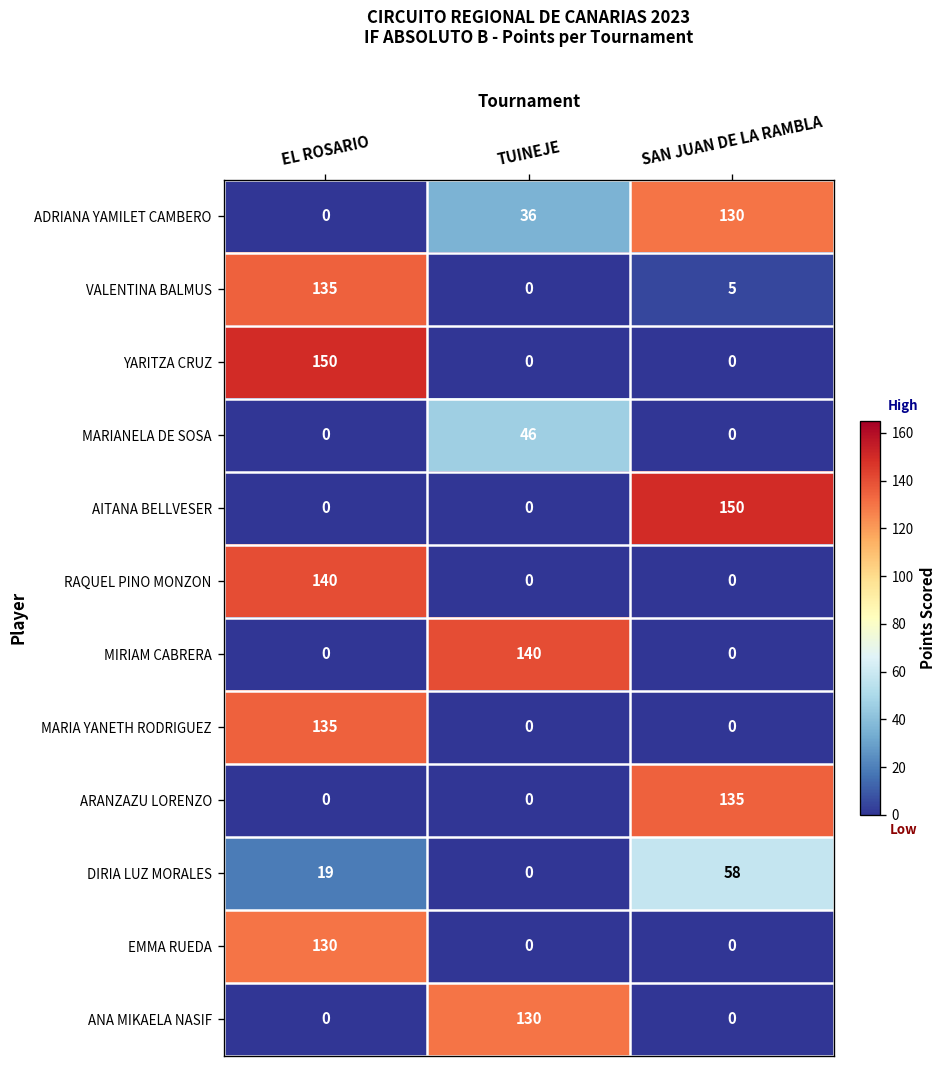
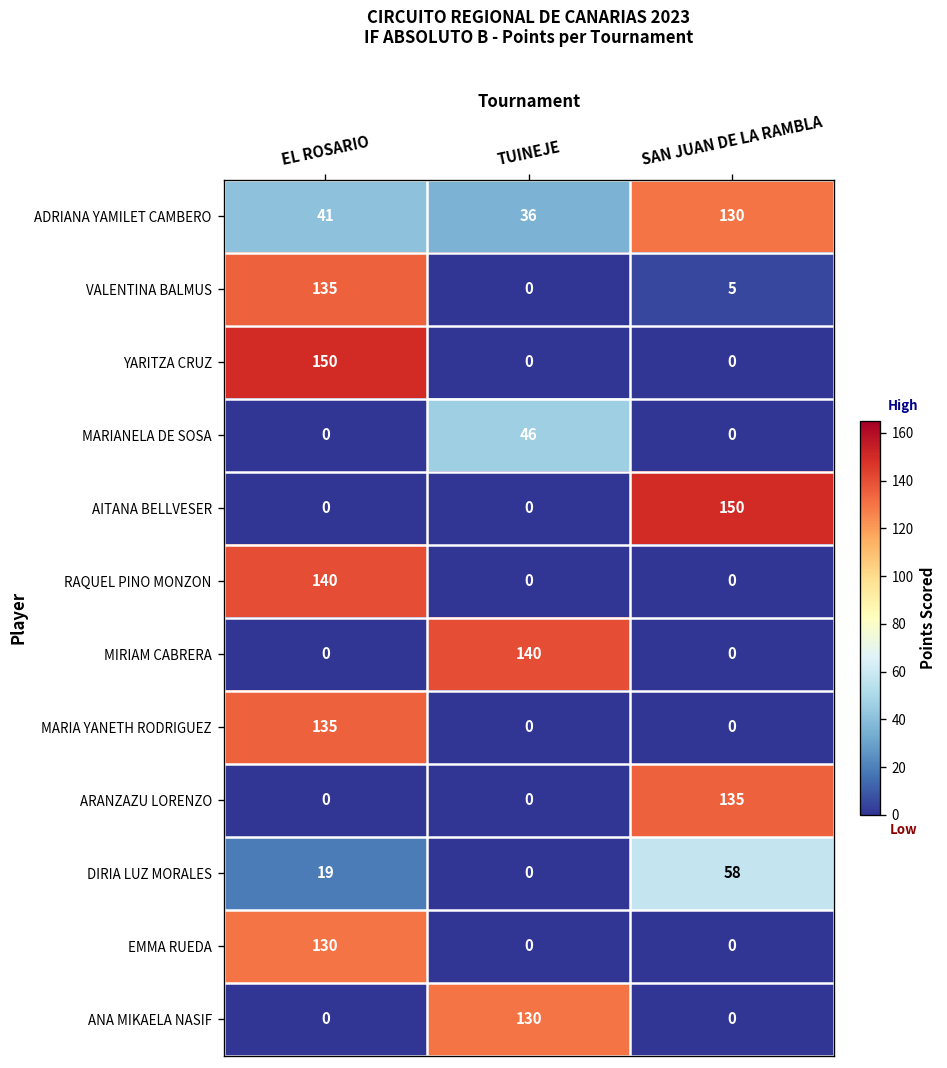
  {
    "ADRIANA YAMILET CAMBERO": {
-     "EL ROSARIO": 0,
+     "EL ROSARIO": 41,
      "TUINEJE": 36,
      "SAN JUAN DE LA RAMBLA": 130
    },
    "VALENTINA BALMUS": {
      "EL ROSARIO": 135,
      "TUINEJE": 0,
      "SAN JUAN DE LA RAMBLA": 5
    },
    "YARITZA CRUZ": {
      "EL ROSARIO": 150,
      "TUINEJE": 0,
      "SAN JUAN DE LA RAMBLA": 0
    },
    "MARIANELA DE SOSA": {
      "EL ROSARIO": 0,
      "TUINEJE": 46,
      "SAN JUAN DE LA RAMBLA": 0
    },
    "AITANA BELLVESER": {
      "EL ROSARIO": 0,
      "TUINEJE": 0,
      "SAN JUAN DE LA RAMBLA": 150
    },
    "RAQUEL PINO MONZON": {
      "EL ROSARIO": 140,
      "TUINEJE": 0,
      "SAN JUAN DE LA RAMBLA": 0
    },
    "MIRIAM CABRERA": {
      "EL ROSARIO": 0,
      "TUINEJE": 140,
      "SAN JUAN DE LA RAMBLA": 0
    },
    "MARIA YANETH RODRIGUEZ": {
      "EL ROSARIO": 135,
      "TUINEJE": 0,
      "SAN JUAN DE LA RAMBLA": 0
    },
    "ARANZAZU LORENZO": {
      "EL ROSARIO": 0,
      "TUINEJE": 0,
      "SAN JUAN DE LA RAMBLA": 135
    },
    "DIRIA LUZ MORALES": {
      "EL ROSARIO": 19,
      "TUINEJE": 0,
      "SAN JUAN DE LA RAMBLA": 58
    },
    "EMMA RUEDA": {
      "EL ROSARIO": 130,
      "TUINEJE": 0,
      "SAN JUAN DE LA RAMBLA": 0
    },
    "ANA MIKAELA NASIF": {
      "EL ROSARIO": 0,
      "TUINEJE": 130,
      "SAN JUAN DE LA RAMBLA": 0
    }
  }
